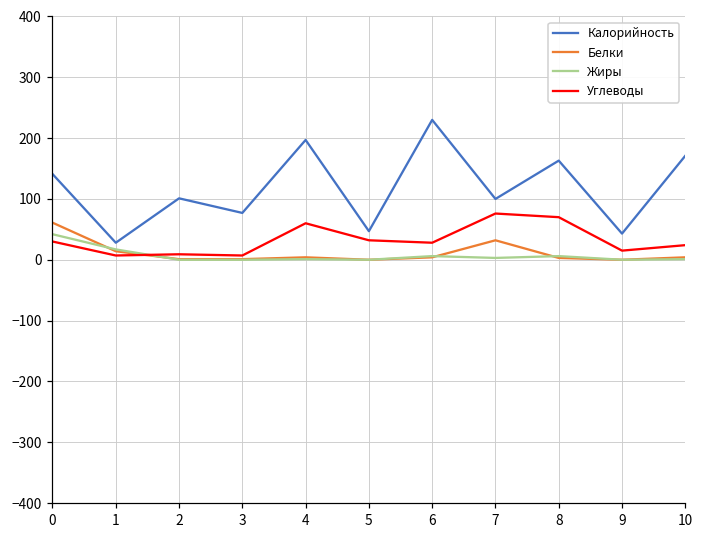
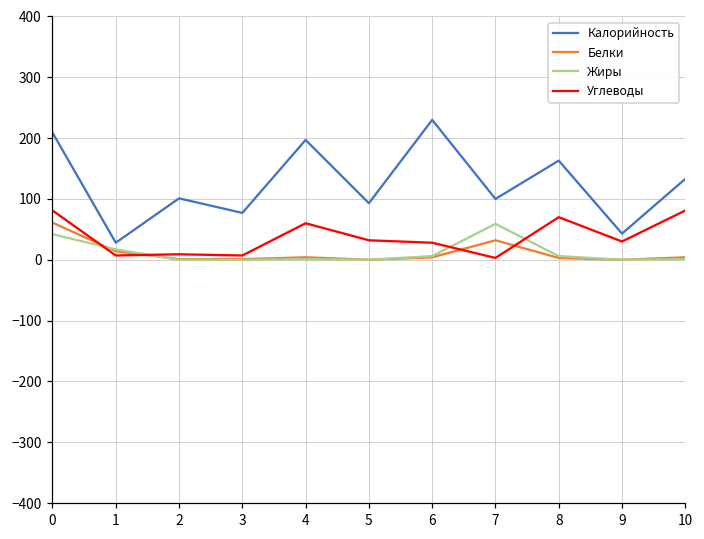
  {
    "Калорийность": {
-     "0": 140,
+     "0": 210,
      "1": 30,
      "2": 100,
      "3": 80,
      "4": 200,
-     "5": 50,
+     "5": 90,
      "6": 230,
      "7": 100,
      "8": 160,
      "9": 40,
-     "10": 170
+     "10": 130
    },
    "Белки": {
      "0": 60,
      "7": 30
    },
    "Жиры": {
      "0": 40,
-     "7": 0
+     "7": 60
    },
    "Углеводы": {
-     "0": 30,
+     "0": 80,
      "1": 10,
      "2": 10,
      "3": 10,
      "4": 60,
      "5": 30,
      "6": 30,
-     "7": 80,
+     "7": 0,
      "8": 70,
-     "9": 20,
-     "10": 20
+     "9": 30,
+     "10": 80
    }
  }
